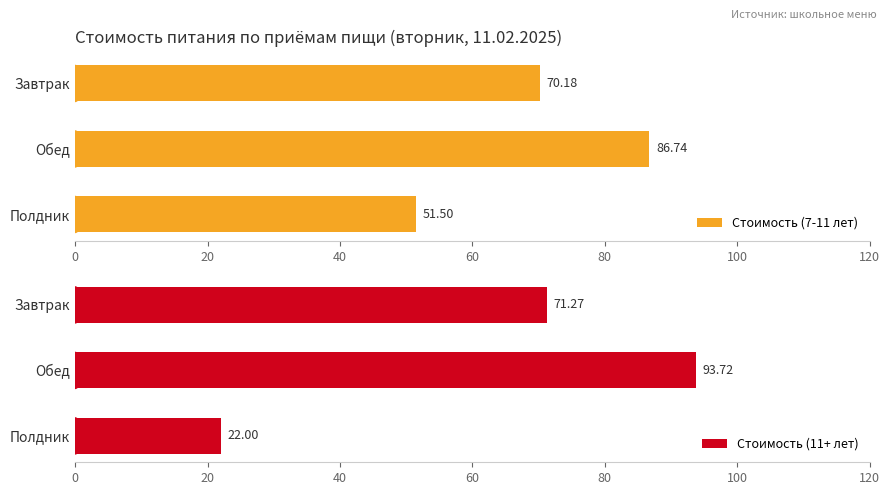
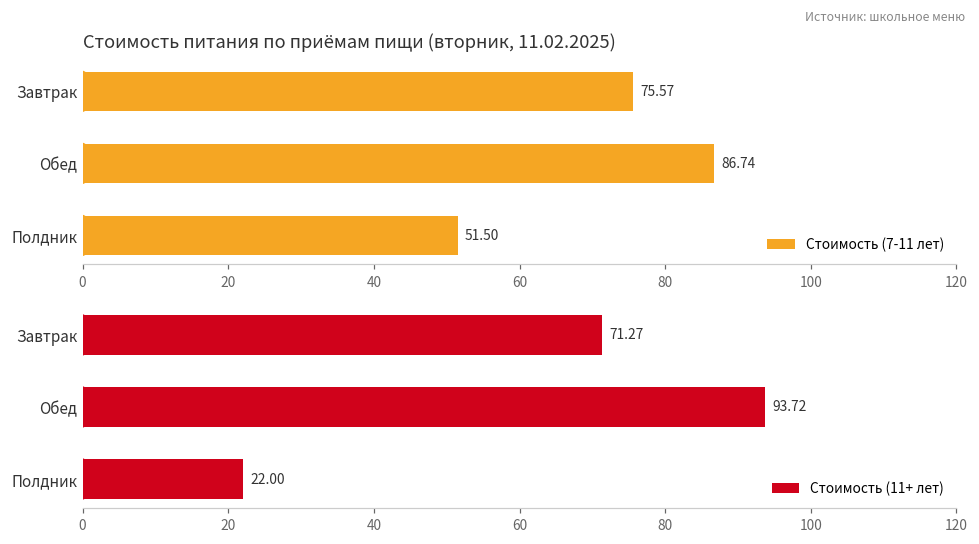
  {
    "Стоимость питания по приёмам пищи (вторник, 11.02.2025)": {
-     "Завтрак": 70.18,
+     "Завтрак": 75.57,
      "Обед": 86.74,
      "Полдник": 51.50
    }
  }
